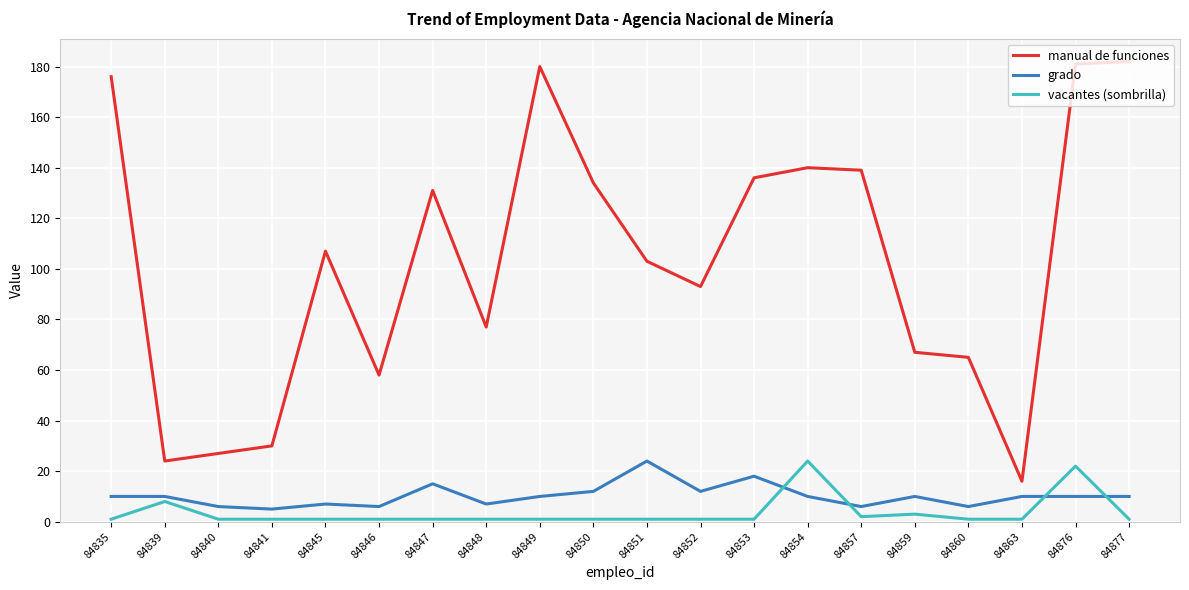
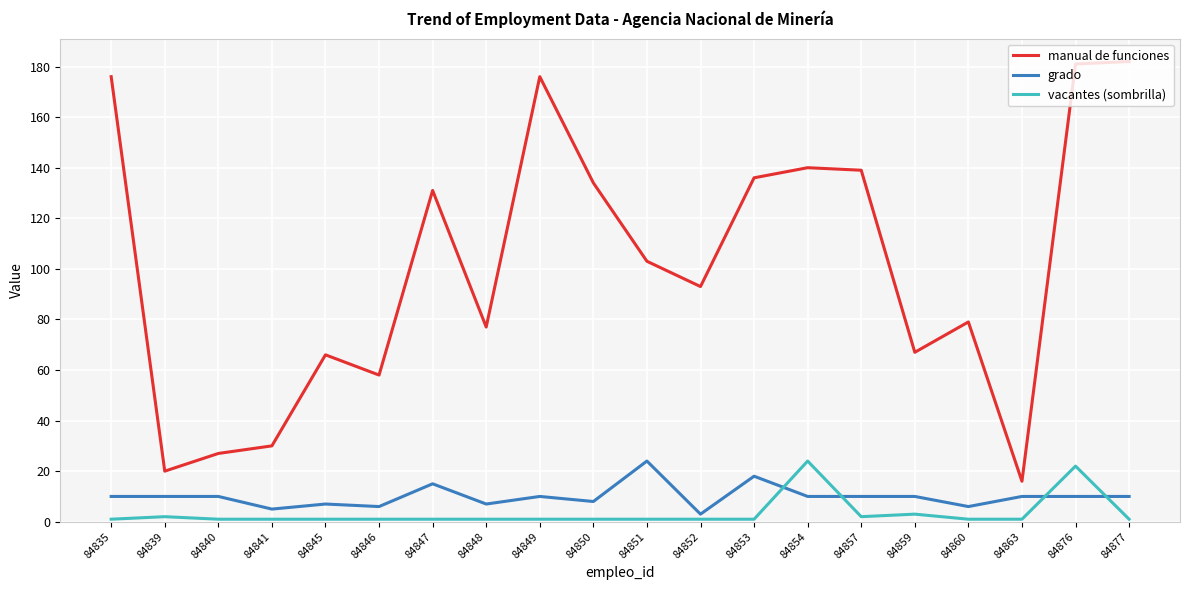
  {
    "manual de funciones": {
      "84835": 176,
-     "84839": 24,
+     "84839": 20,
      "84840": 27,
      "84841": 30,
-     "84845": 107,
+     "84845": 66,
      "84846": 58,
      "84847": 131,
      "84848": 77,
-     "84849": 180,
+     "84849": 176,
      "84850": 134,
      "84851": 103,
      "84852": 93,
      "84853": 136,
      "84854": 140,
      "84857": 139,
      "84859": 67,
-     "84860": 65,
+     "84860": 79,
      "84863": 16
    },
    "grado": {
      "84835": 10,
      "84839": 10,
-     "84840": 6,
+     "84840": 10,
      "84841": 5,
      "84845": 7,
      "84846": 6,
      "84847": 15,
      "84848": 7,
      "84849": 10,
-     "84850": 12,
+     "84850": 8,
      "84851": 24,
-     "84852": 12,
+     "84852": 3,
      "84853": 18,
      "84854": 10,
-     "84857": 6,
+     "84857": 10,
      "84859": 10,
      "84860": 6,
      "84863": 10,
      "84876": 10,
      "84877": 10
    },
    "vacantes (sombrilla)": {
      "84835": 1,
-     "84839": 8,
+     "84839": 2,
      "84840": 1,
      "84841": 1,
      "84845": 1,
      "84846": 1,
      "84847": 1,
      "84848": 1,
      "84849": 1,
      "84850": 1,
      "84851": 1,
      "84852": 1,
      "84853": 1,
      "84854": 24,
      "84857": 2,
      "84859": 3,
      "84860": 1,
      "84863": 1,
      "84876": 22,
      "84877": 1
    }
  }
